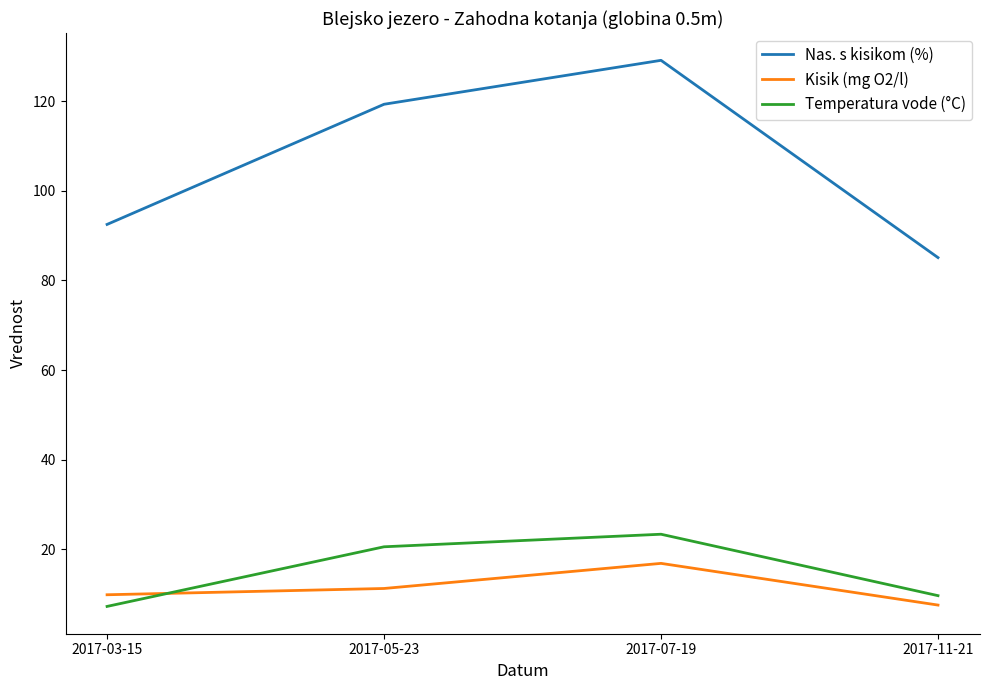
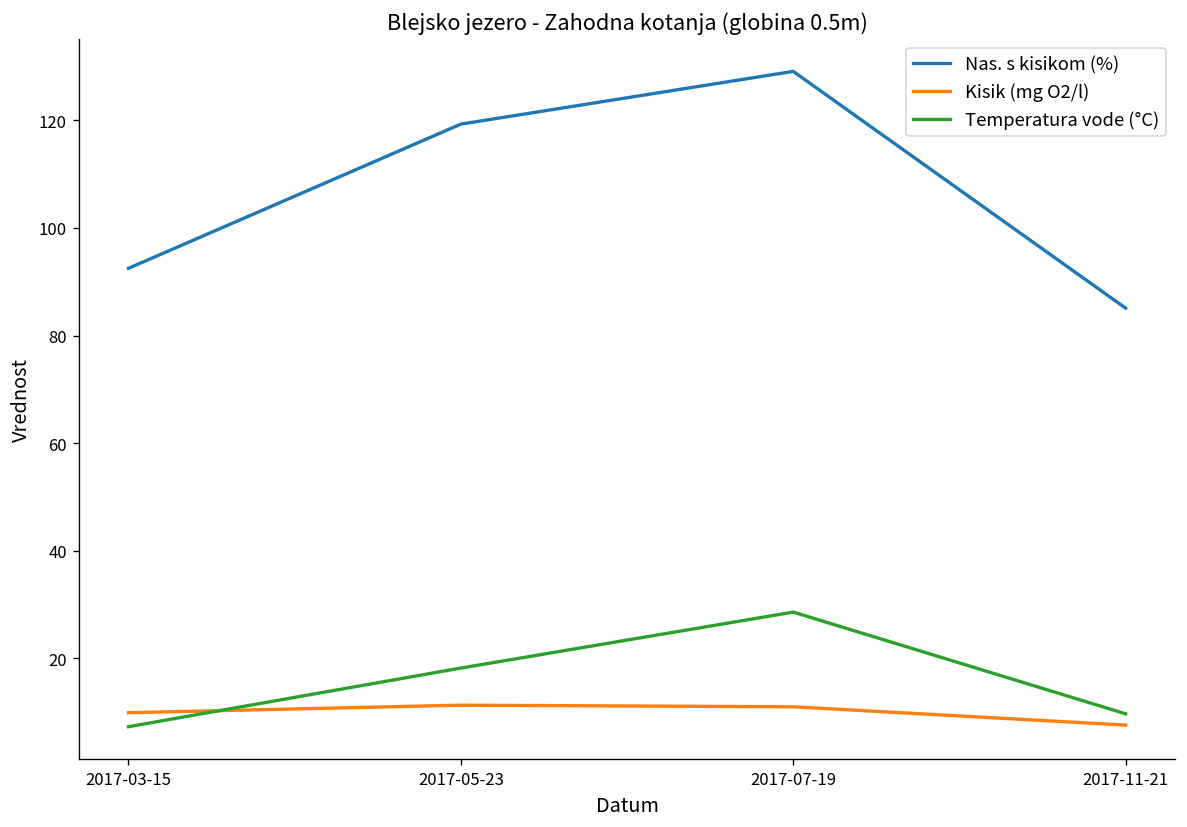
  {
    "Nas. s kisikom (%)": {
      "2017-03-15": 93,
      "2017-05-23": 119,
      "2017-07-19": 129,
      "2017-11-21": 85
    },
    "Kisik (mg O2/l)": {
      "2017-03-15": 10,
      "2017-05-23": 11,
-     "2017-07-19": 17,
+     "2017-07-19": 11,
      "2017-11-21": 8
    },
    "Temperatura vode (°C)": {
      "2017-03-15": 7,
-     "2017-05-23": 21,
-     "2017-07-19": 23,
+     "2017-05-23": 18,
+     "2017-07-19": 29,
      "2017-11-21": 10
    }
  }
